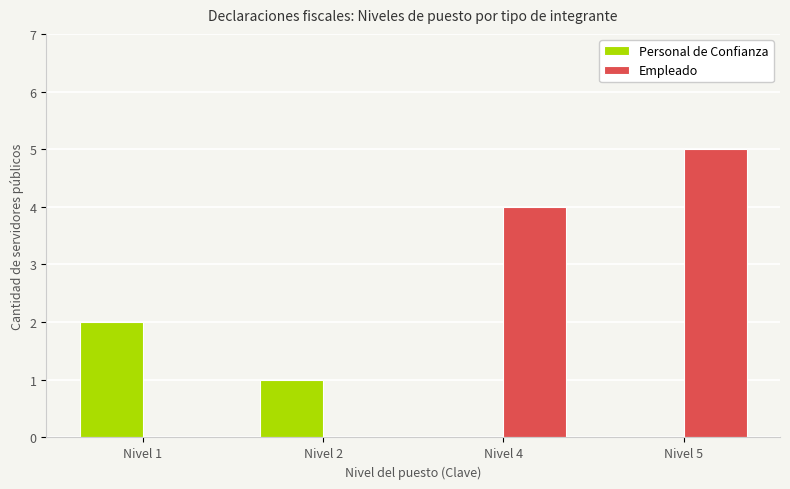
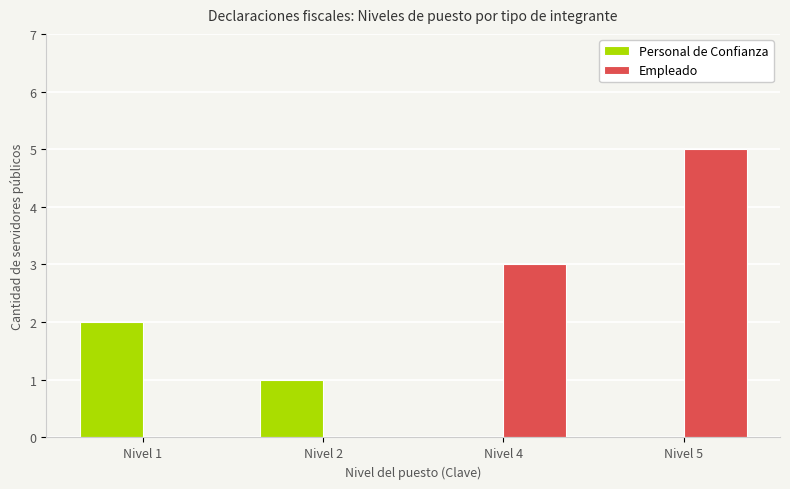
  {
    "Personal de Confianza": {
      "Nivel 1": 2,
      "Nivel 2": 1,
      "Nivel 4": 0,
      "Nivel 5": 0
    },
    "Empleado": {
      "Nivel 1": 0,
      "Nivel 2": 0,
-     "Nivel 4": 4,
+     "Nivel 4": 3,
      "Nivel 5": 5
    }
  }
